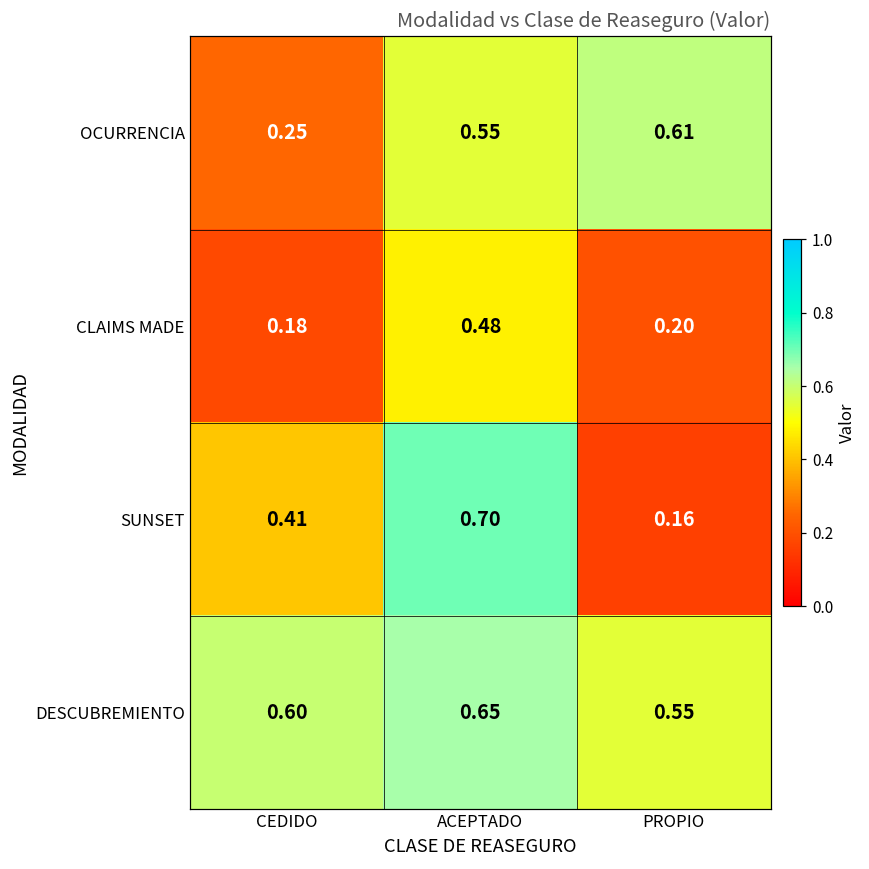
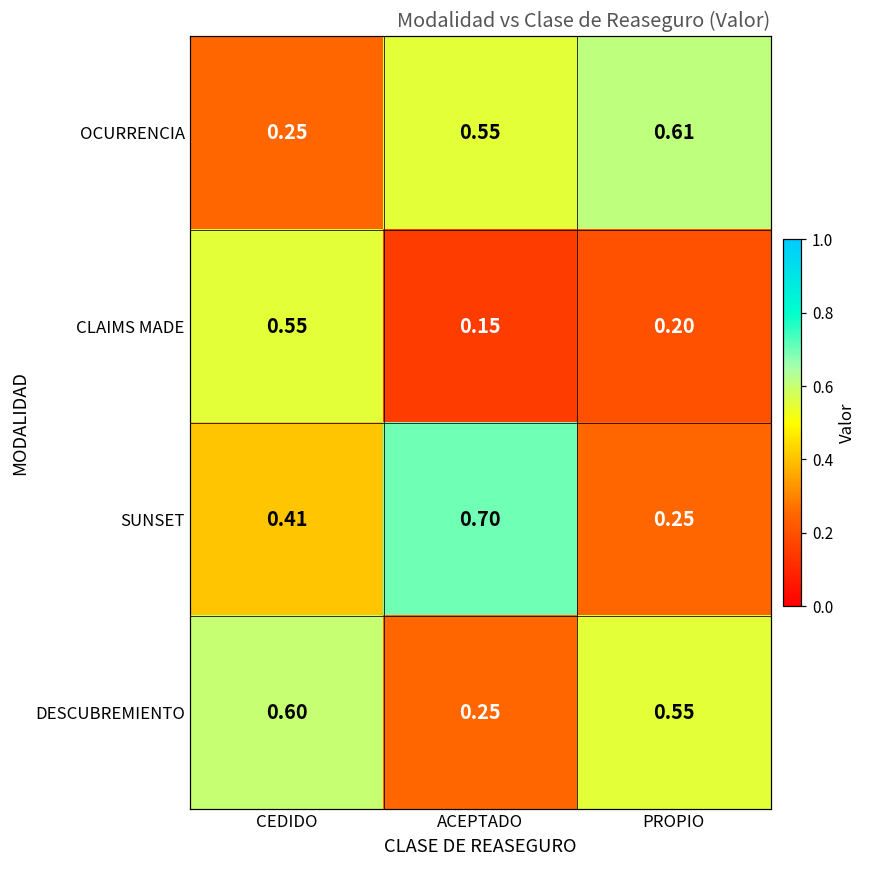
  {
    "OCURRENCIA": {
      "CEDIDO": 0.25,
      "ACEPTADO": 0.55,
      "PROPIO": 0.61
    },
    "CLAIMS MADE": {
-     "CEDIDO": 0.18,
-     "ACEPTADO": 0.48,
+     "CEDIDO": 0.55,
+     "ACEPTADO": 0.15,
      "PROPIO": 0.20
    },
    "SUNSET": {
      "CEDIDO": 0.41,
      "ACEPTADO": 0.70,
-     "PROPIO": 0.16
+     "PROPIO": 0.25
    },
    "DESCUBREMIENTO": {
      "CEDIDO": 0.60,
-     "ACEPTADO": 0.65,
+     "ACEPTADO": 0.25,
      "PROPIO": 0.55
    }
  }
